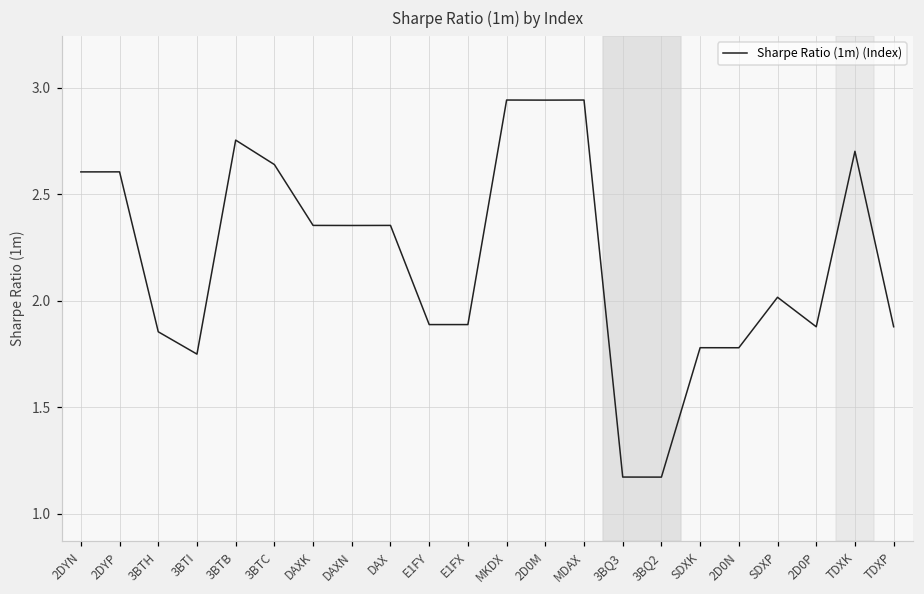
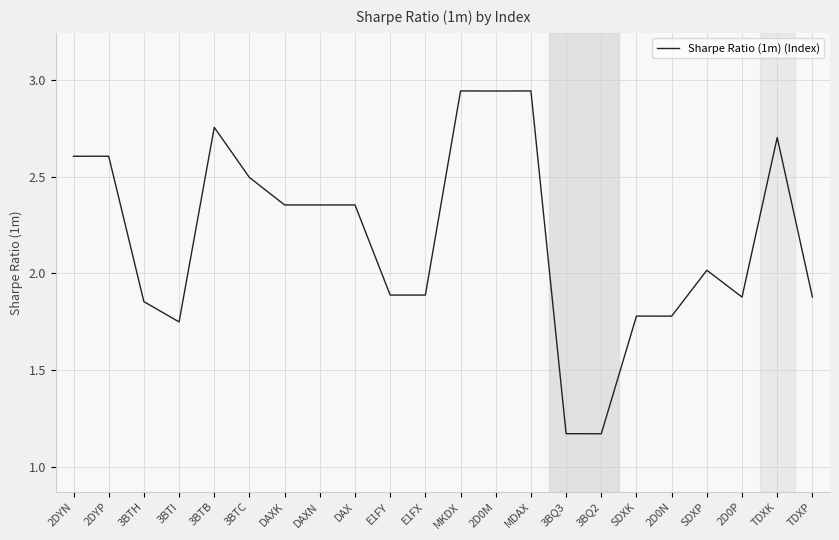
  {
    "2DYN": 2.60,
    "2DYP": 2.60,
    "3BTH": 1.85,
    "3BTI": 1.75,
    "3BTB": 2.75,
-   "3BTC": 2.64,
+   "3BTC": 2.50,
    "DAXK": 2.35,
    "DAXN": 2.35,
    "DAX": 2.35,
    "E1FY": 1.89,
    "E1FX": 1.89,
    "MKDX": 2.94,
    "2D0M": 2.94,
    "MDAX": 2.94,
    "3BQ3": 1.17,
    "3BQ2": 1.17,
    "SDXK": 1.78,
    "2D0N": 1.78,
    "SDXP": 2.02,
    "2D0P": 1.88,
    "TDXK": 2.70,
    "TDXP": 1.88
  }
